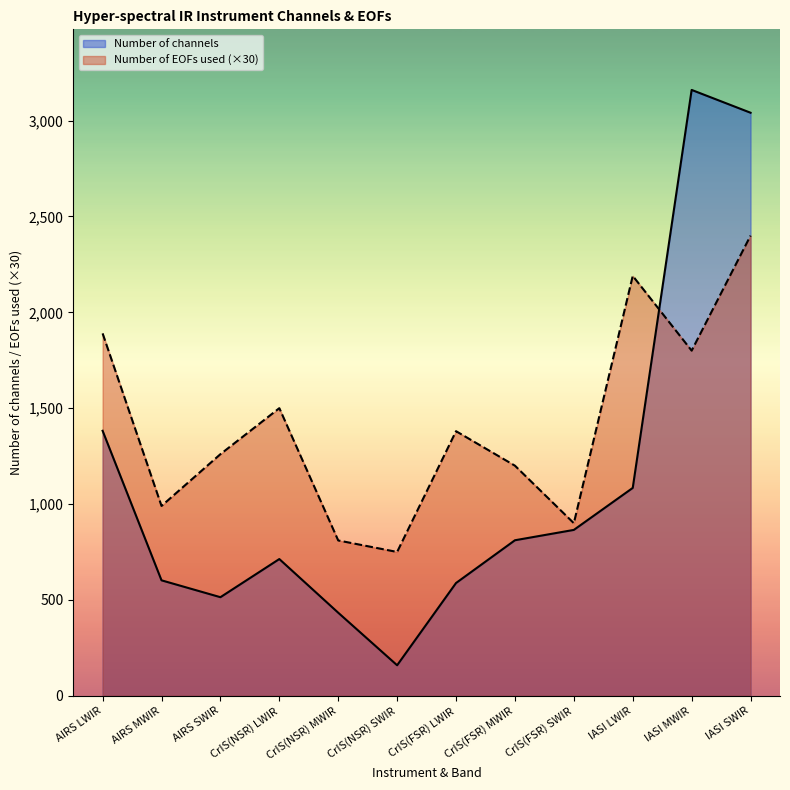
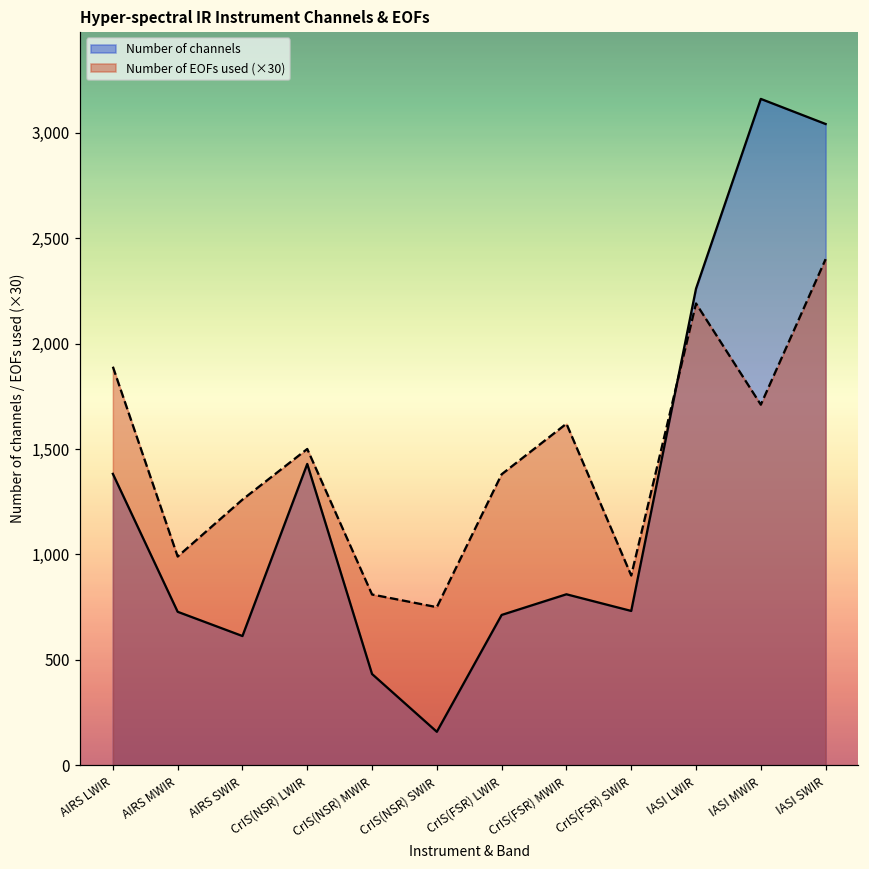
  {
    "Number of channels": {
      "AIRS LWIR": "1,380",
-     "AIRS MWIR": "600",
-     "AIRS SWIR": "510",
-     "CrIS(NSR) LWIR": "710",
+     "AIRS MWIR": "730",
+     "AIRS SWIR": "610",
+     "CrIS(NSR) LWIR": "1,430",
      "CrIS(NSR) MWIR": "430",
      "CrIS(NSR) SWIR": "160",
-     "CrIS(FSR) LWIR": "590",
+     "CrIS(FSR) LWIR": "710",
      "CrIS(FSR) MWIR": "810",
-     "CrIS(FSR) SWIR": "870",
-     "IASI LWIR": "1,080",
+     "CrIS(FSR) SWIR": "730",
+     "IASI LWIR": "2,260",
      "IASI MWIR": "3,160",
      "IASI SWIR": "3,040"
    },
    "Number of EOFs used (×30)": {
      "AIRS LWIR": "1,890",
      "AIRS MWIR": "990",
      "AIRS SWIR": "1,260",
      "CrIS(NSR) LWIR": "1,500",
      "CrIS(NSR) MWIR": "810",
      "CrIS(NSR) SWIR": "750",
      "CrIS(FSR) LWIR": "1,380",
-     "CrIS(FSR) MWIR": "1,200",
+     "CrIS(FSR) MWIR": "1,620",
      "CrIS(FSR) SWIR": "900",
      "IASI LWIR": "2,190",
-     "IASI MWIR": "1,800",
+     "IASI MWIR": "1,710",
      "IASI SWIR": "2,400"
    }
  }
